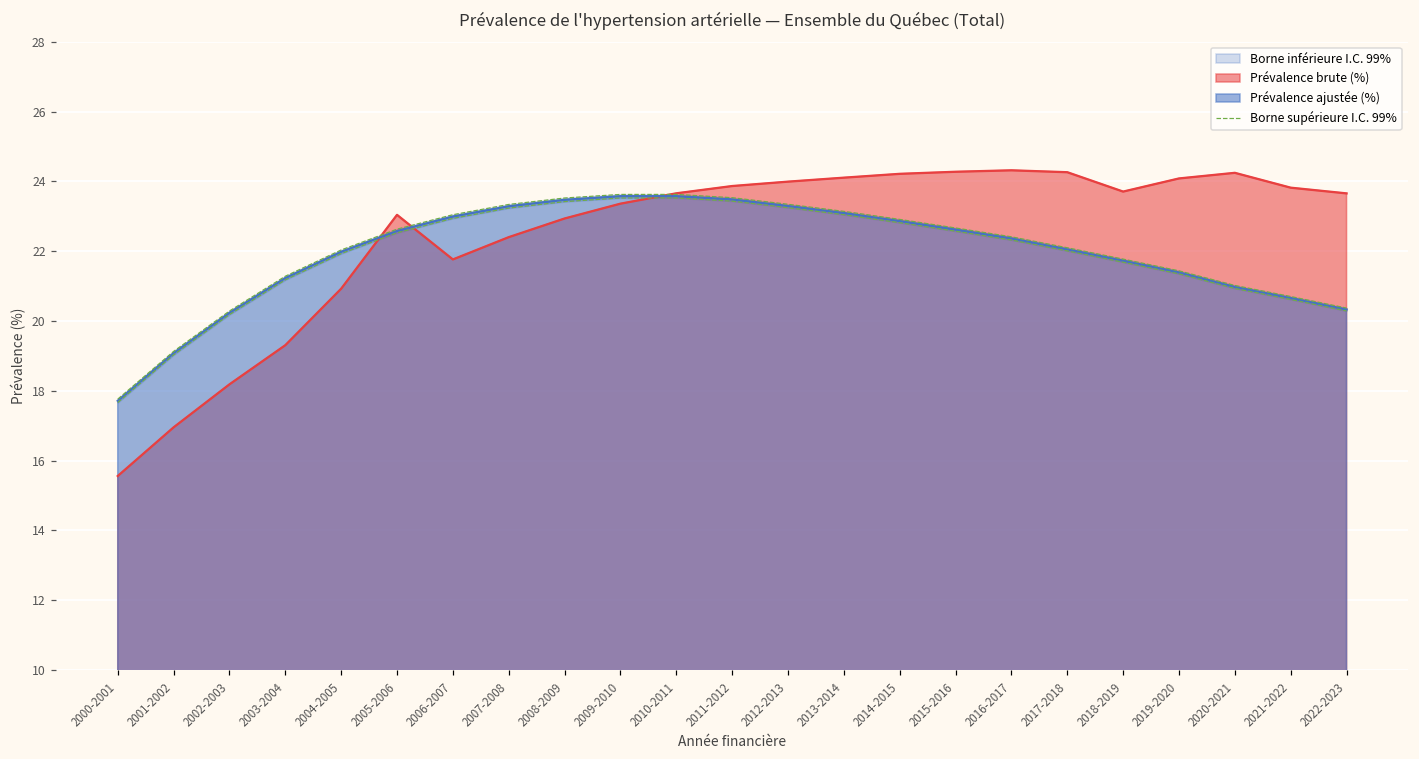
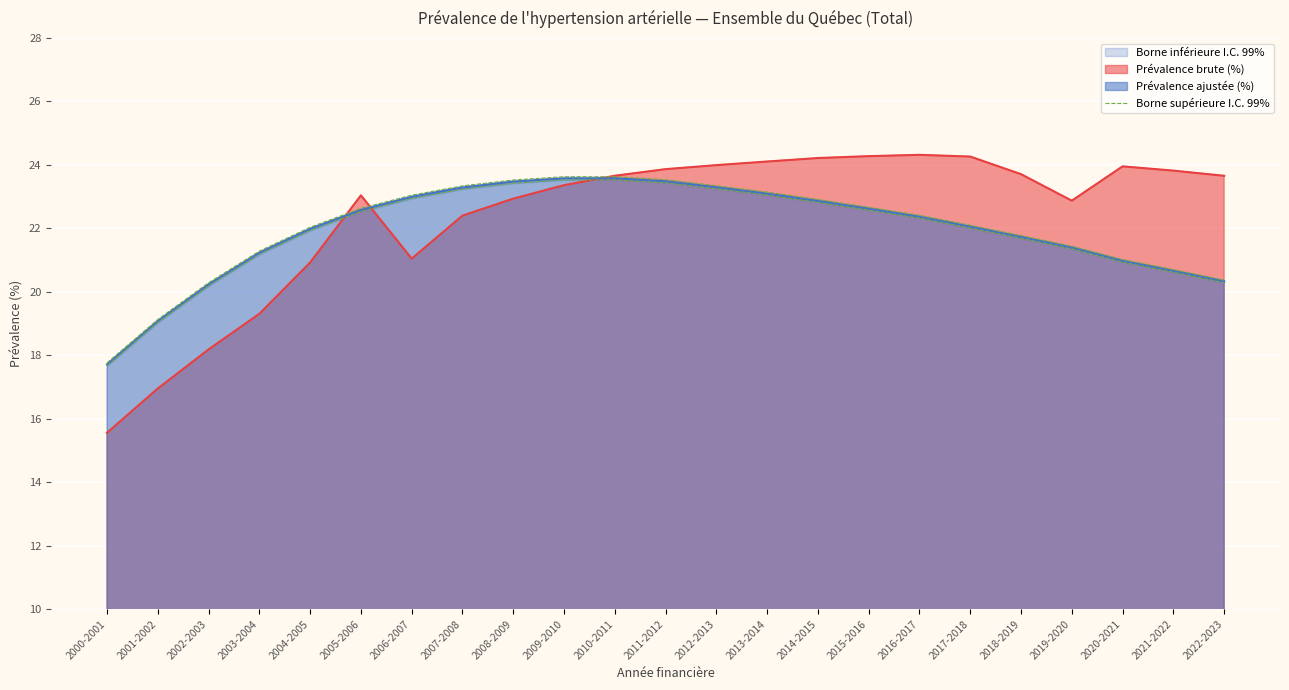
  {
    "Prévalence brute (%)": {
      "2000-2001": 15.6,
      "2001-2002": 17.0,
      "2002-2003": 18.2,
      "2003-2004": 19.3,
      "2004-2005": 20.9,
      "2005-2006": 23.0,
-     "2006-2007": 21.8,
+     "2006-2007": 21.0,
      "2007-2008": 22.4,
      "2008-2009": 22.9,
      "2009-2010": 23.4,
      "2011-2012": 23.9,
      "2012-2013": 24.0,
      "2013-2014": 24.1,
      "2014-2015": 24.2,
      "2015-2016": 24.3,
      "2016-2017": 24.3,
      "2017-2018": 24.3,
      "2018-2019": 23.7,
-     "2019-2020": 24.1,
-     "2020-2021": 24.2,
+     "2019-2020": 22.9,
+     "2020-2021": 24.0,
      "2021-2022": 23.8,
      "2022-2023": 23.7
    }
  }
